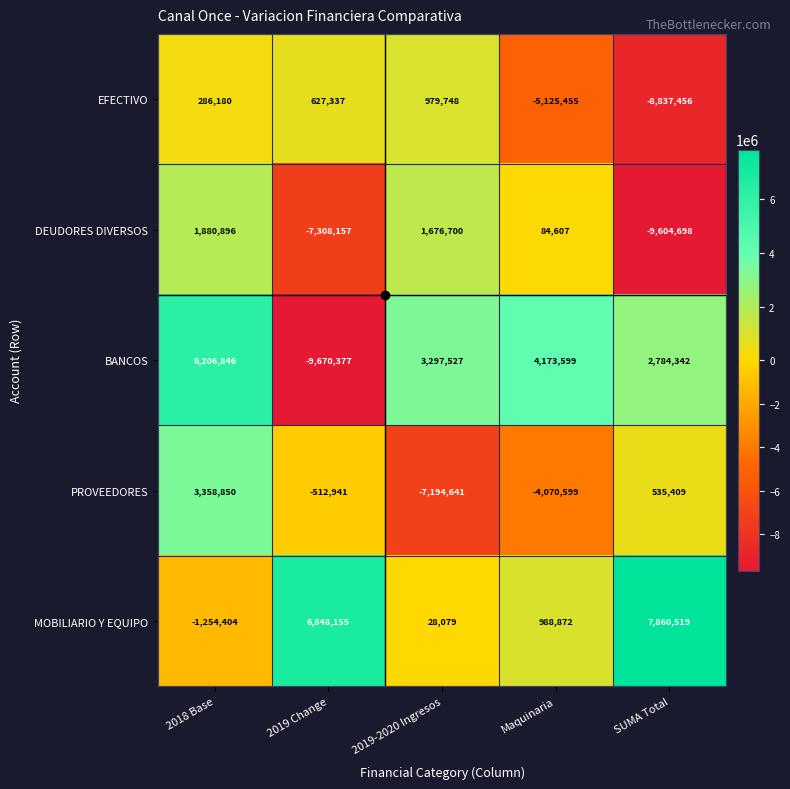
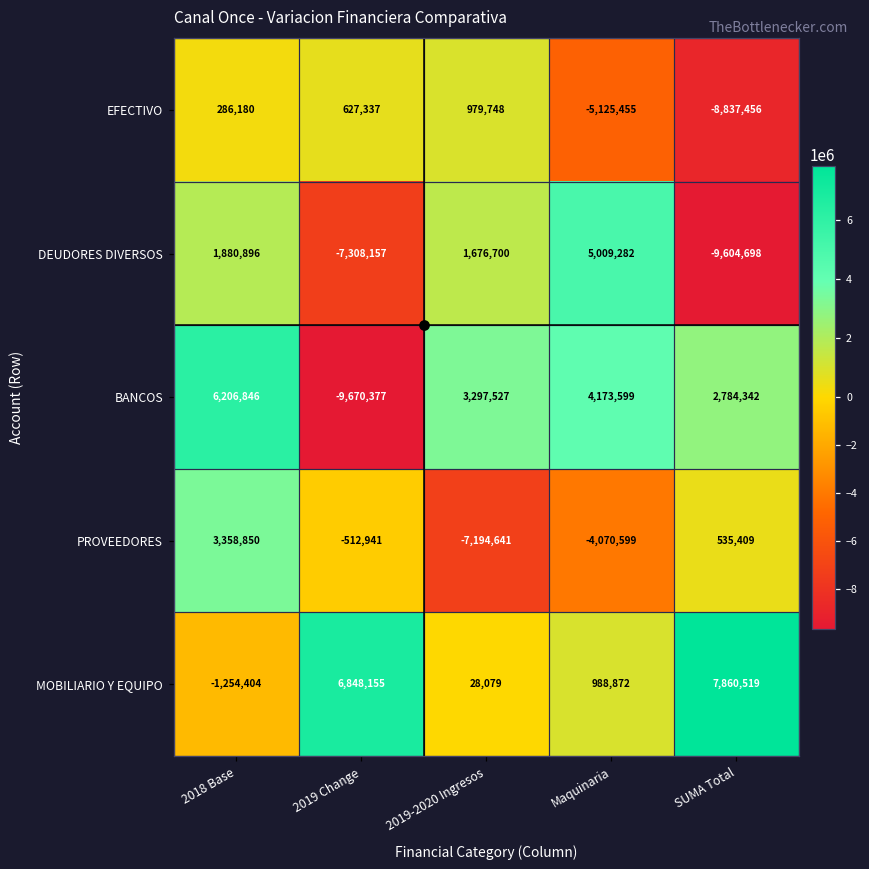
  {
    "EFECTIVO": {
      "2018 Base": "286,180",
      "2019 Change": "627,337",
      "2019-2020 Ingresos": "979,748",
      "Maquinaria": "-5,125,455",
      "SUMA Total": "-8,837,456"
    },
    "DEUDORES DIVERSOS": {
      "2018 Base": "1,880,896",
      "2019 Change": "-7,308,157",
      "2019-2020 Ingresos": "1,676,700",
-     "Maquinaria": "84,607",
+     "Maquinaria": "5,009,282",
      "SUMA Total": "-9,604,698"
    },
    "BANCOS": {
      "2018 Base": "6,206,846",
      "2019 Change": "-9,670,377",
      "2019-2020 Ingresos": "3,297,527",
      "Maquinaria": "4,173,599",
      "SUMA Total": "2,784,342"
    },
    "PROVEEDORES": {
      "2018 Base": "3,358,850",
      "2019 Change": "-512,941",
      "2019-2020 Ingresos": "-7,194,641",
      "Maquinaria": "-4,070,599",
      "SUMA Total": "535,409"
    },
    "MOBILIARIO Y EQUIPO": {
      "2018 Base": "-1,254,404",
      "2019 Change": "6,848,155",
      "2019-2020 Ingresos": "28,079",
      "Maquinaria": "988,872",
      "SUMA Total": "7,860,519"
    }
  }
